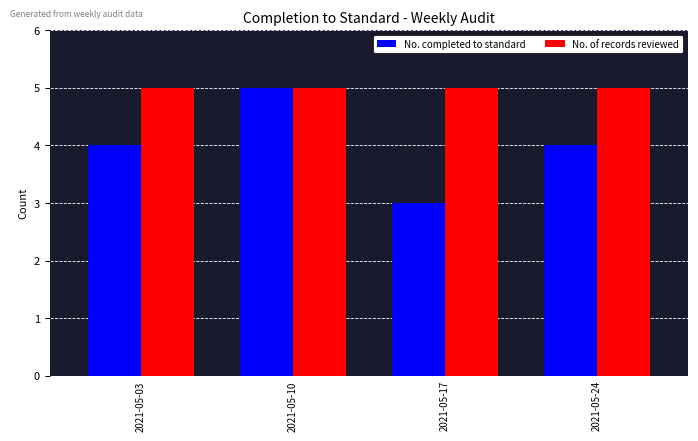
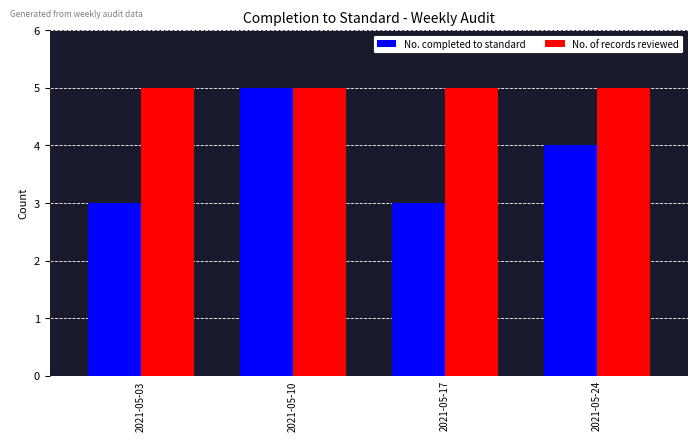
  {
    "No. completed to standard": {
-     "2021-05-03": 4,
+     "2021-05-03": 3,
      "2021-05-10": 5,
      "2021-05-17": 3,
      "2021-05-24": 4
    },
    "No. of records reviewed": {
      "2021-05-03": 5,
      "2021-05-10": 5,
      "2021-05-17": 5,
      "2021-05-24": 5
    }
  }
